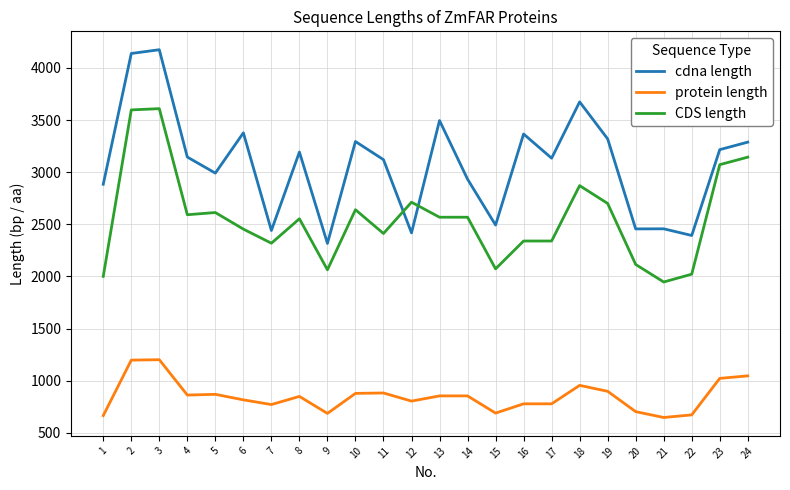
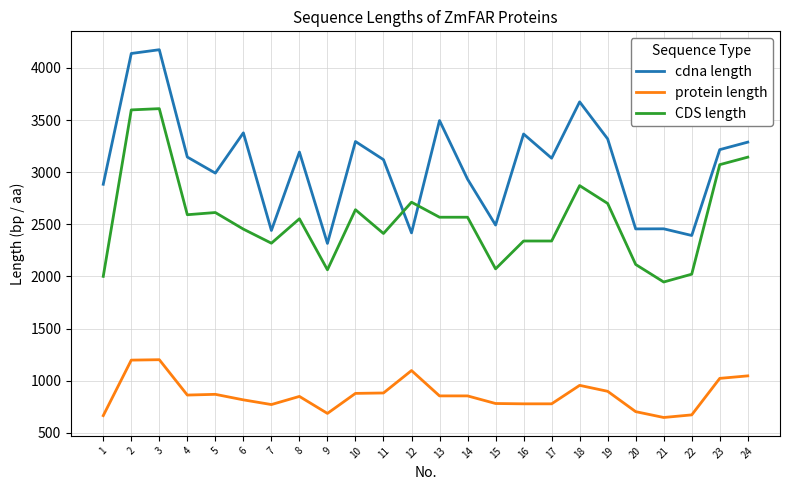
  {
    "cdna length": {
      "1": 2880,
      "2": 4140,
      "3": 4170,
      "4": 3150,
      "5": 2990,
      "6": 3380,
      "7": 2440,
      "8": 3190,
      "9": 2320,
      "10": 3290,
      "11": 3120,
      "12": 2420,
      "13": 3500,
      "14": 2930,
      "15": 2490,
      "16": 3370,
      "17": 3130,
      "18": 3670,
      "19": 3320,
      "20": 2460,
      "21": 2460,
      "22": 2390,
      "23": 3220,
      "24": 3290
    },
    "protein length": {
      "1": 670,
      "2": 1200,
      "3": 1200,
      "4": 860,
      "5": 870,
      "6": 820,
      "7": 770,
      "8": 850,
      "9": 690,
      "10": 880,
      "11": 880,
-     "12": 810,
+     "12": 1100,
      "13": 860,
      "14": 860,
-     "15": 690,
+     "15": 780,
      "16": 780,
      "17": 780,
      "18": 960,
      "19": 900,
      "20": 700,
      "21": 650,
      "22": 670,
      "23": 1020,
      "24": 1050
    },
    "CDS length": {
      "1": 2000,
      "2": 3600,
      "3": 3610,
      "4": 2590,
      "5": 2610,
      "6": 2450,
      "7": 2320,
      "8": 2550,
      "9": 2060,
      "10": 2640,
      "11": 2410,
      "12": 2710,
      "13": 2570,
      "14": 2570,
      "15": 2070,
      "16": 2340,
      "17": 2340,
      "18": 2870,
      "19": 2700,
      "20": 2120,
      "21": 1950,
      "22": 2020,
      "23": 3070,
      "24": 3140
    }
  }
